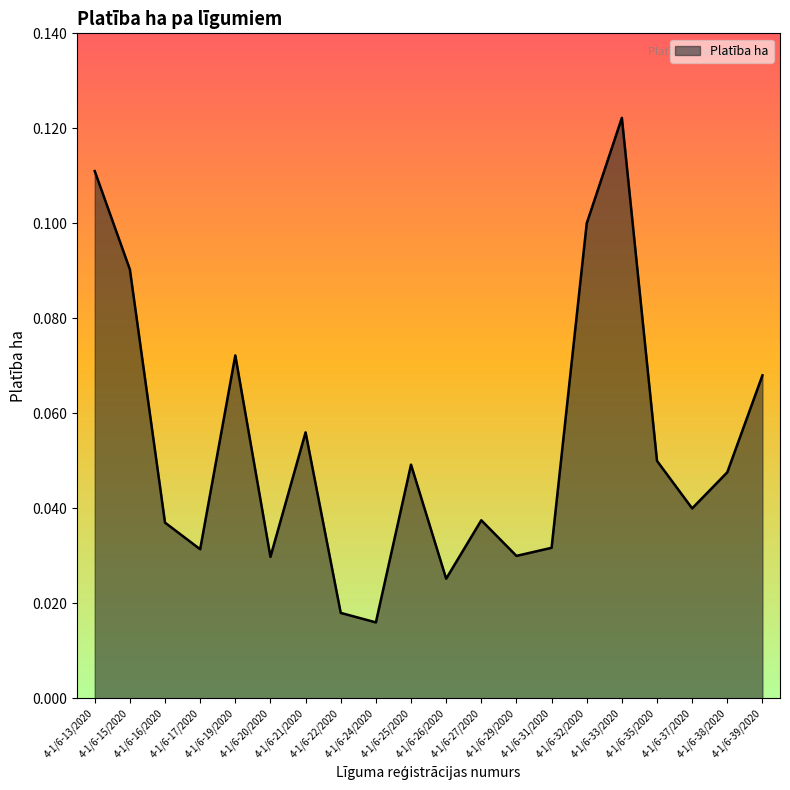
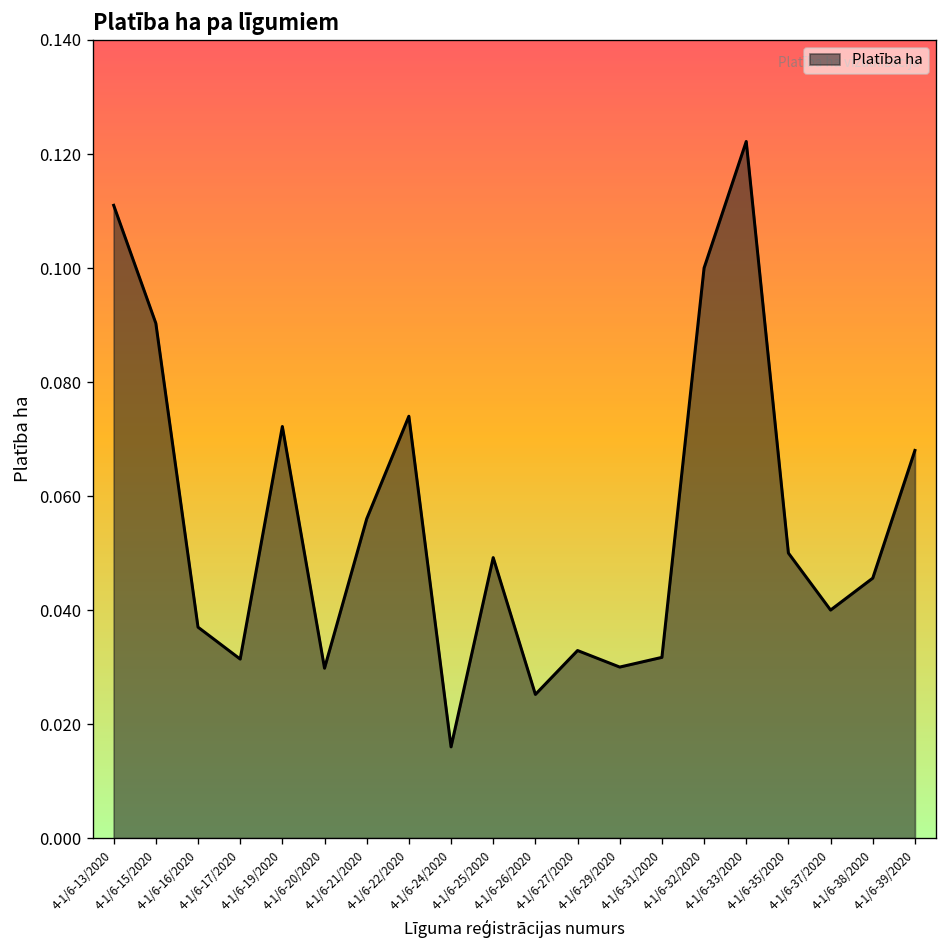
  {
    "4-1/6-13/2020": 0.111,
    "4-1/6-15/2020": 0.090,
    "4-1/6-16/2020": 0.037,
    "4-1/6-17/2020": 0.031,
    "4-1/6-19/2020": 0.072,
    "4-1/6-20/2020": 0.030,
    "4-1/6-21/2020": 0.056,
-   "4-1/6-22/2020": 0.018,
+   "4-1/6-22/2020": 0.074,
    "4-1/6-24/2020": 0.016,
    "4-1/6-25/2020": 0.049,
    "4-1/6-26/2020": 0.025,
-   "4-1/6-27/2020": 0.038,
+   "4-1/6-27/2020": 0.033,
    "4-1/6-29/2020": 0.030,
    "4-1/6-31/2020": 0.032,
    "4-1/6-32/2020": 0.100,
    "4-1/6-33/2020": 0.122,
    "4-1/6-35/2020": 0.050,
    "4-1/6-37/2020": 0.040,
-   "4-1/6-38/2020": 0.048,
+   "4-1/6-38/2020": 0.046,
    "4-1/6-39/2020": 0.068
  }
